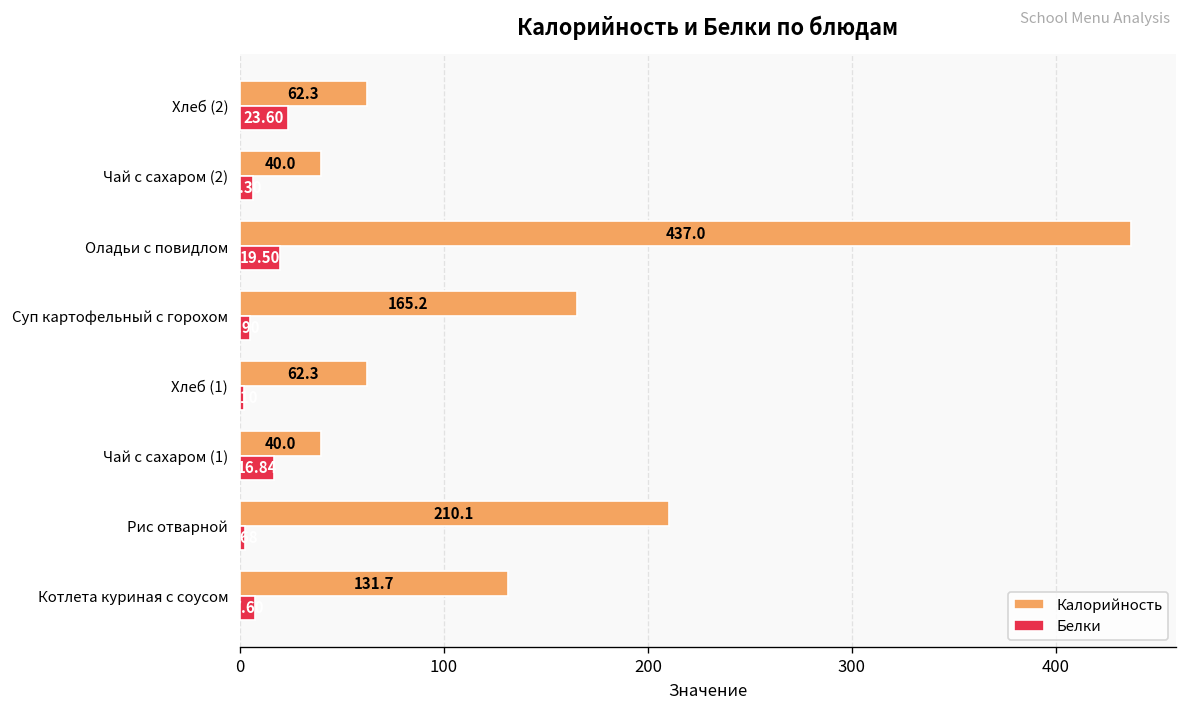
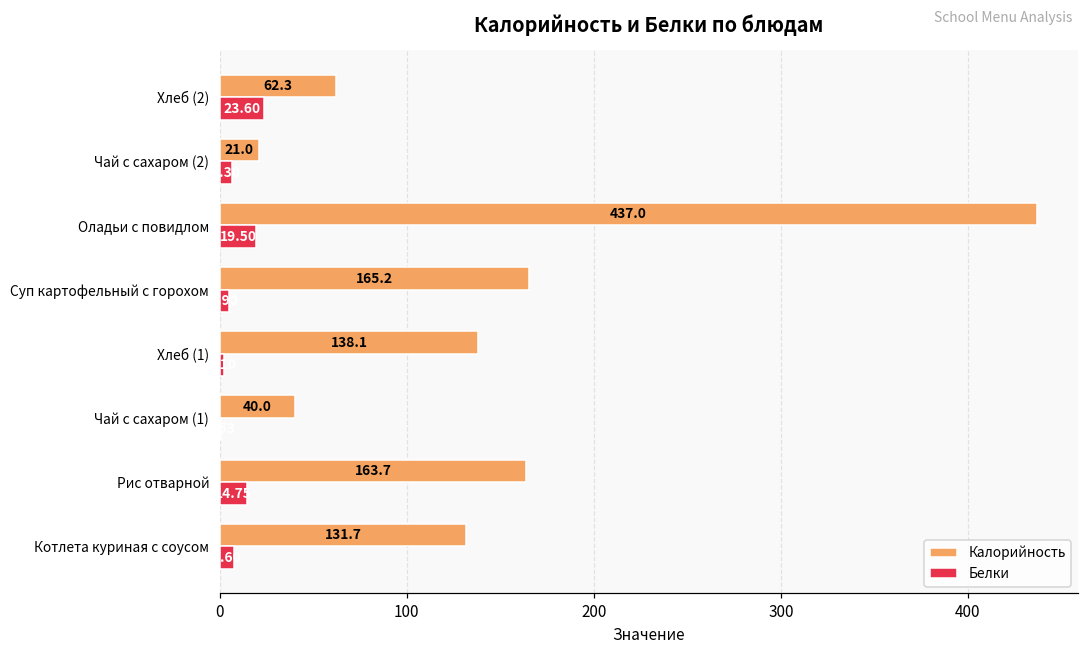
  {
    "Калорийность": {
      "Хлеб (2)": 62.3,
-     "Чай с сахаром (2)": 40.0,
+     "Чай с сахаром (2)": 21.0,
      "Оладьи с повидлом": 437.0,
      "Суп картофельный с горохом": 165.2,
-     "Хлеб (1)": 62.3,
+     "Хлеб (1)": 138.1,
      "Чай с сахаром (1)": 40.0,
-     "Рис отварной": 210.1,
+     "Рис отварной": 163.7,
      "Котлета куриная с соусом": 131.7
    },
    "Белки": {
      "Чай с сахаром (2)": 6,
      "Суп картофельный с горохом": 5,
      "Хлеб (1)": 2,
-     "Чай с сахаром (1)": 17,
-     "Рис отварной": 3,
+     "Чай с сахаром (1)": 1,
+     "Рис отварной": 15,
      "Котлета куриная с соусом": 8
    }
  }
